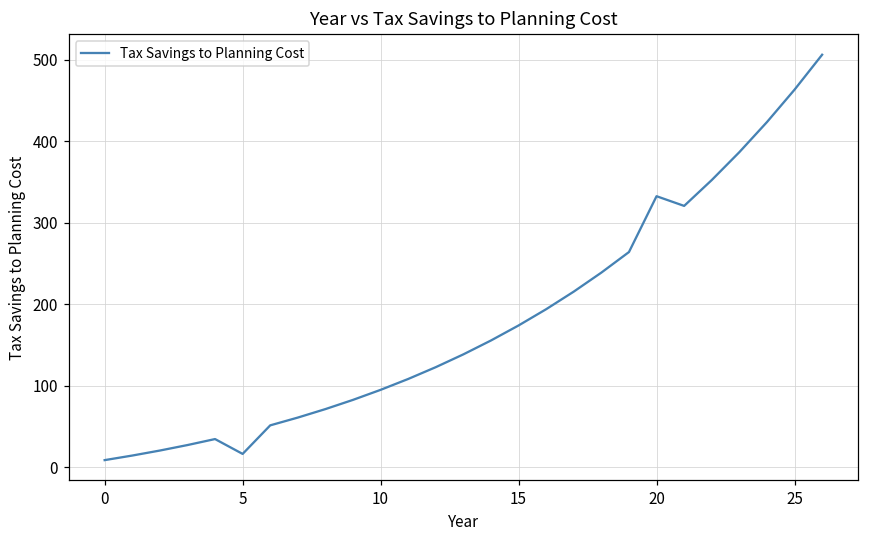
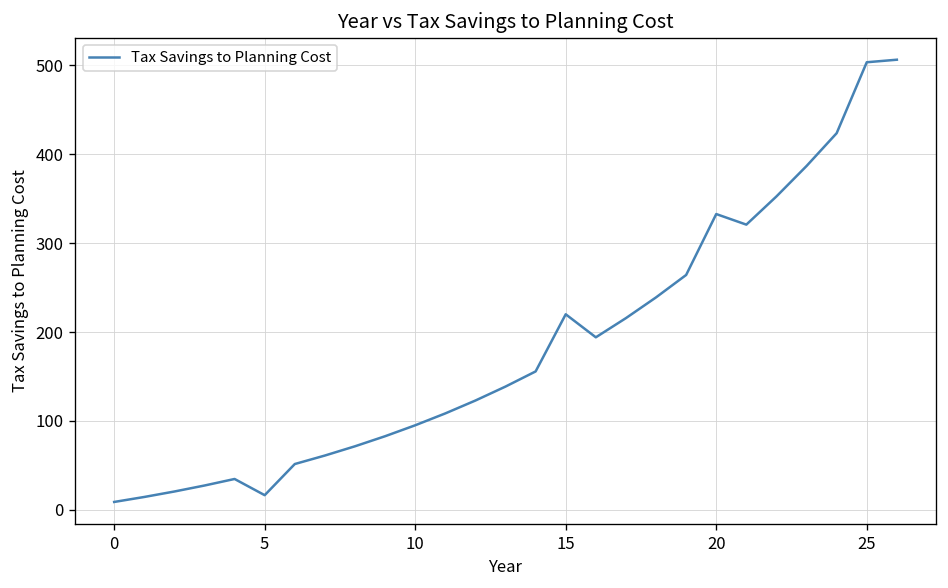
  {
    "0": 10,
    "5": 20,
    "10": 100,
-   "15": 170,
+   "15": 220,
    "20": 330,
-   "25": 460
+   "25": 500
  }
